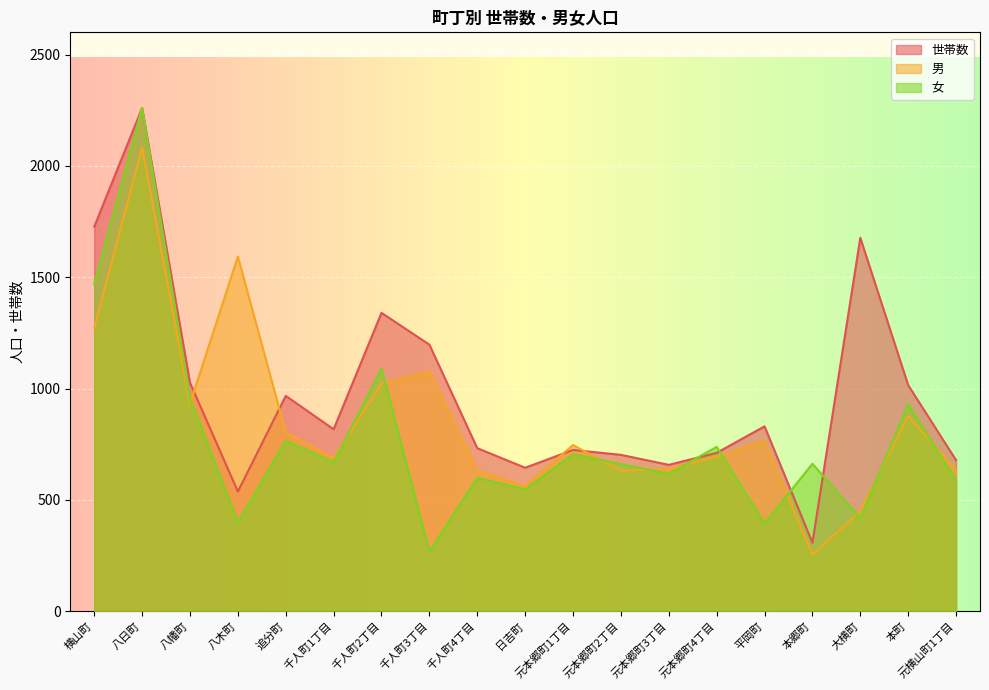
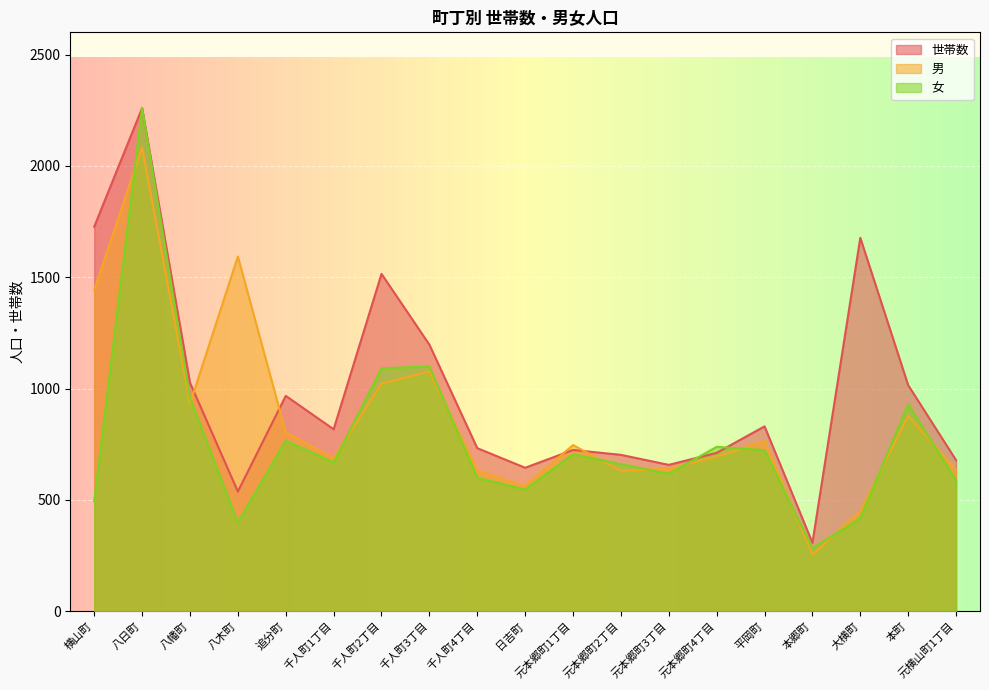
  {
    "世帯数": {
      "横山町": 1730,
      "八幡町": 1030,
      "八木町": 540,
      "追分町": 970,
      "千人町1丁目": 820,
-     "千人町2丁目": 1340,
+     "千人町2丁目": 1520,
      "千人町3丁目": 1200,
      "千人町4丁目": 730,
      "日吉町": 640,
      "元本郷町1丁目": 720,
      "元本郷町2丁目": 700,
      "元本郷町3丁目": 660,
      "元本郷町4丁目": 710,
      "平岡町": 830,
      "本郷町": 310,
      "大横町": 1680,
      "本町": 1020,
      "元横山町1丁目": 680
    },
    "男": {
-     "横山町": 1270,
+     "横山町": 1440,
      "八日町": 2080,
      "八幡町": 930,
      "八木町": 1590,
      "追分町": 800,
      "千人町1丁目": 690,
      "千人町2丁目": 1020,
      "千人町3丁目": 1080,
      "千人町4丁目": 630,
      "日吉町": 560,
      "元本郷町1丁目": 750,
      "元本郷町2丁目": 630,
      "元本郷町3丁目": 640,
      "元本郷町4丁目": 690,
      "平岡町": 770,
      "本郷町": 250,
      "大横町": 450,
      "本町": 880,
      "元横山町1丁目": 630
    },
    "女": {
-     "横山町": 1470,
+     "横山町": 490,
      "八幡町": 960,
      "八木町": 400,
      "追分町": 770,
      "千人町1丁目": 670,
      "千人町2丁目": 1090,
-     "千人町3丁目": 270,
+     "千人町3丁目": 1100,
      "千人町4丁目": 600,
      "日吉町": 550,
      "元本郷町1丁目": 710,
      "元本郷町2丁目": 660,
      "元本郷町3丁目": 620,
      "元本郷町4丁目": 740,
-     "平岡町": 390,
-     "本郷町": 660,
+     "平岡町": 720,
+     "本郷町": 280,
      "大横町": 420,
      "本町": 930,
      "元横山町1丁目": 590
    }
  }
